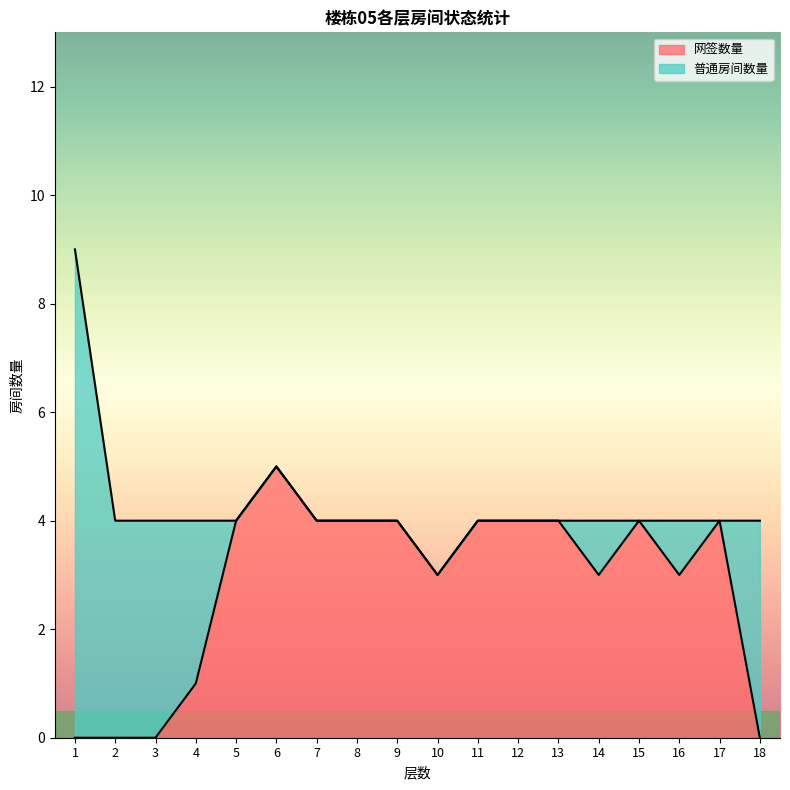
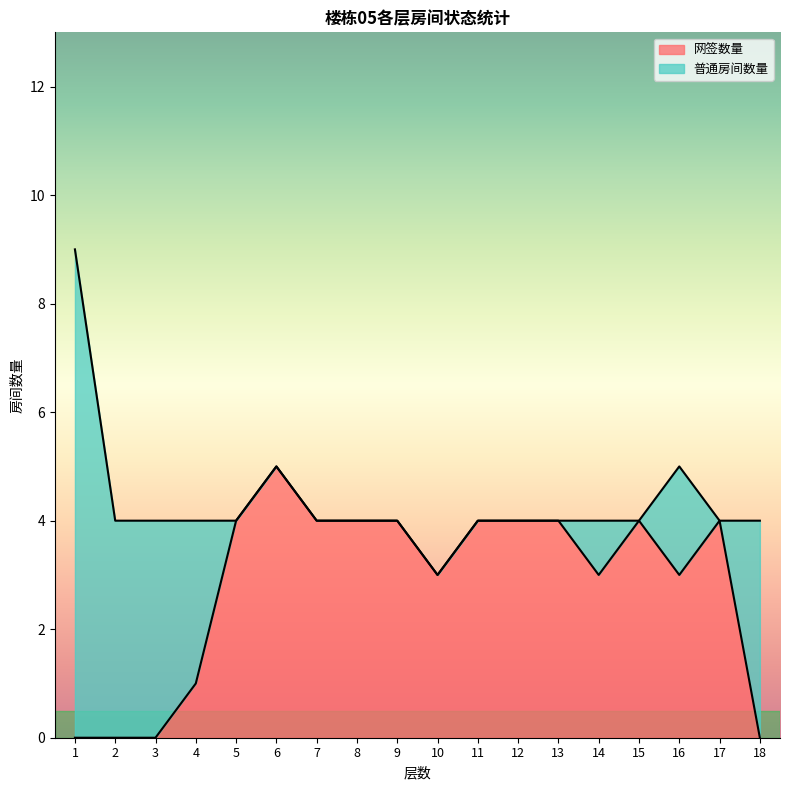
  {
    "网签数量": {
      "1": 0,
      "2": 0,
      "3": 0,
      "4": 1,
      "14": 3,
      "16": 3,
      "18": 0
    },
    "普通房间数量": {
      "1": 9,
      "2": 4,
      "3": 4,
      "4": 4,
      "14": 4,
-     "16": 1,
+     "16": 2,
      "18": 4
    }
  }
